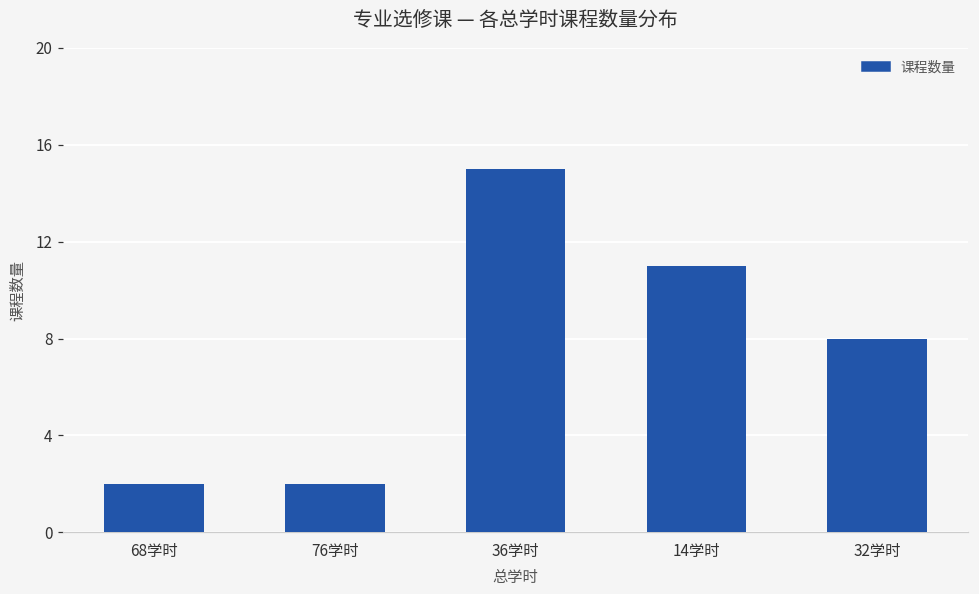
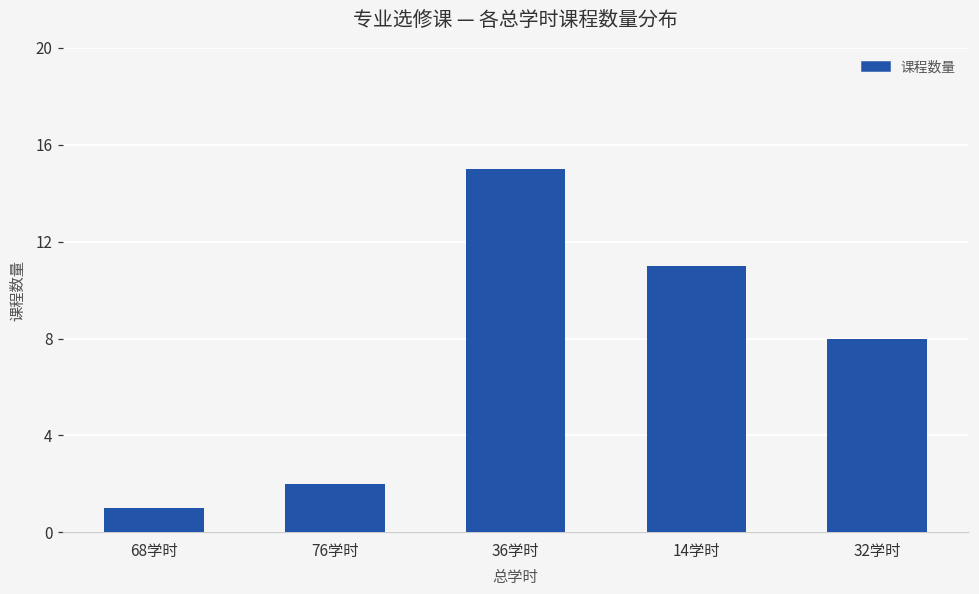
  {
-   "68学时": 2,
+   "68学时": 1,
    "76学时": 2,
    "36学时": 15,
    "14学时": 11,
    "32学时": 8
  }
